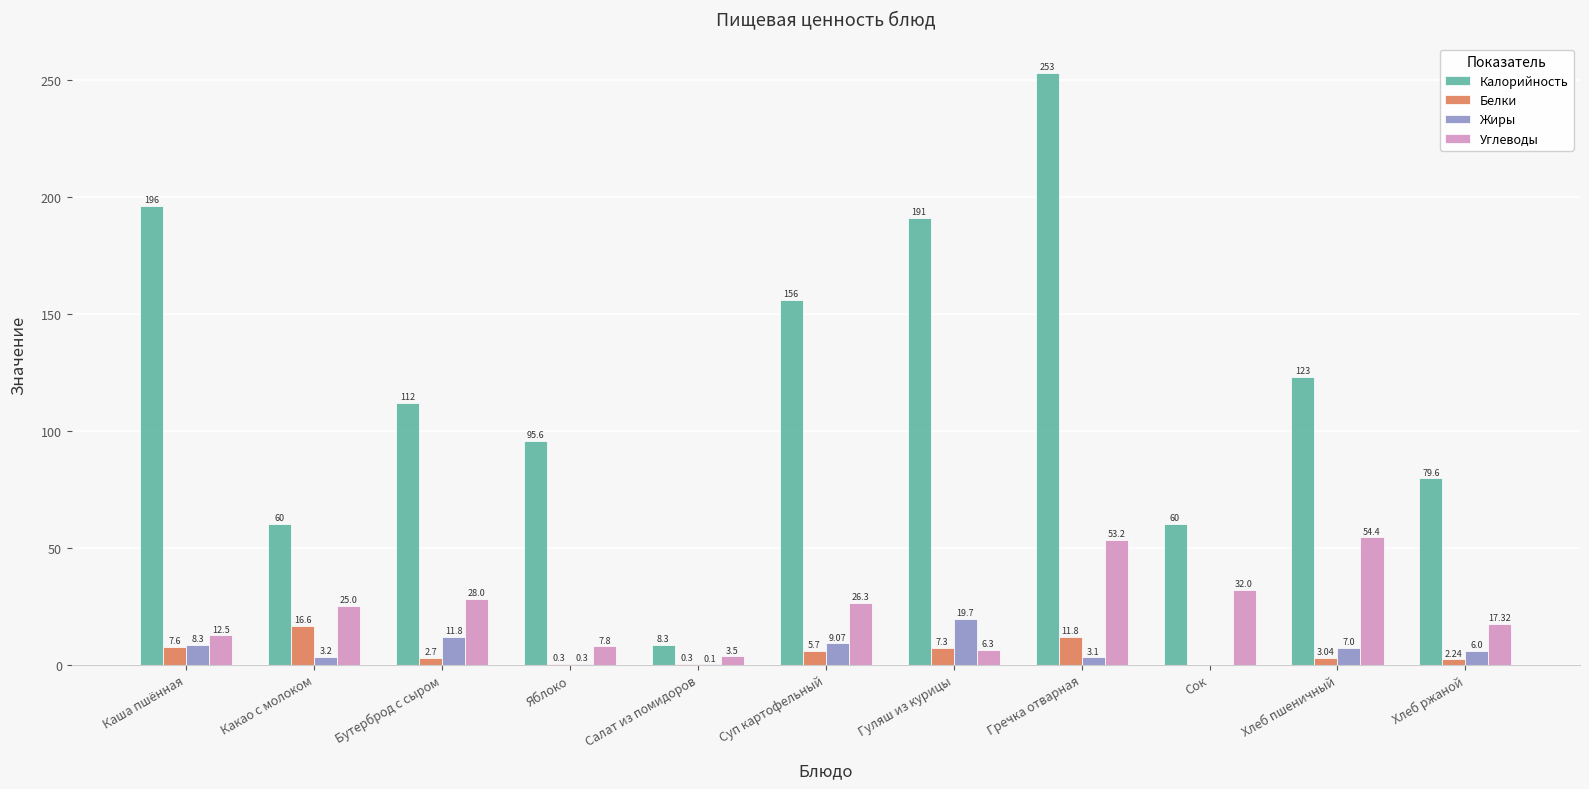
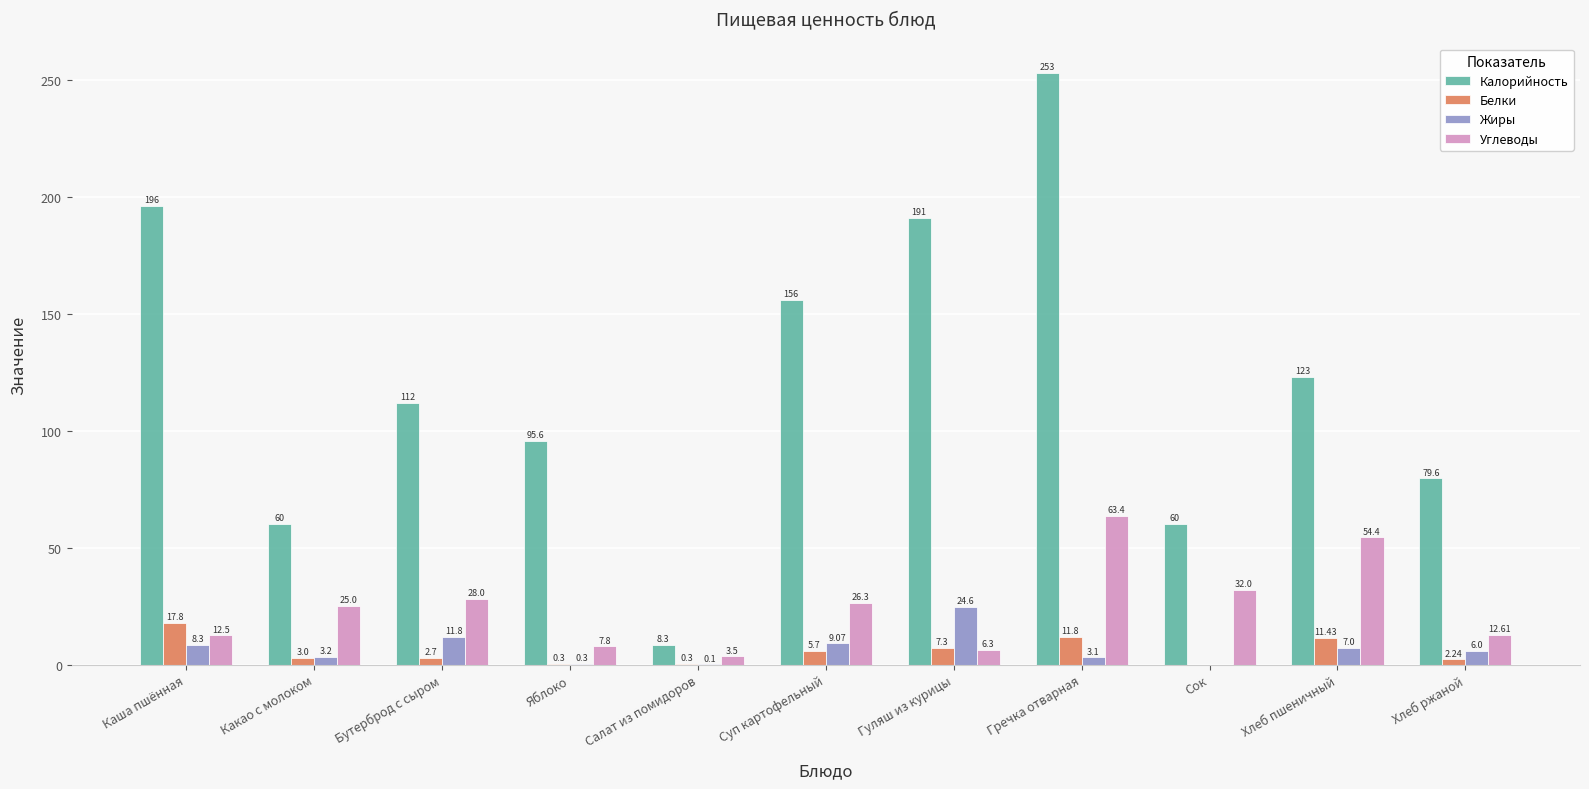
  {
    "Калорийность": {
      "Каша пшённая": 196,
      "Какао с молоком": 60,
      "Бутерброд с сыром": 112,
      "Яблоко": 95.6,
      "Салат из помидоров": 8.3,
      "Суп картофельный": 156,
      "Гуляш из курицы": 191,
      "Гречка отварная": 253,
      "Сок": 60,
      "Хлеб пшеничный": 123,
      "Хлеб ржаной": 79.6
    },
    "Белки": {
-     "Каша пшённая": 7.6,
-     "Какао с молоком": 16.6,
+     "Каша пшённая": 17.8,
+     "Какао с молоком": 3.0,
      "Бутерброд с сыром": 2.7,
      "Яблоко": 0.3,
      "Салат из помидоров": 0.3,
      "Суп картофельный": 5.7,
      "Гуляш из курицы": 7.3,
      "Гречка отварная": 11.8,
-     "Хлеб пшеничный": 3.04,
+     "Хлеб пшеничный": 11.43,
      "Хлеб ржаной": 2.24
    },
    "Жиры": {
      "Каша пшённая": 8.3,
      "Какао с молоком": 3.2,
      "Бутерброд с сыром": 11.8,
      "Яблоко": 0.3,
      "Салат из помидоров": 0.1,
      "Суп картофельный": 9.07,
-     "Гуляш из курицы": 19.7,
+     "Гуляш из курицы": 24.6,
      "Гречка отварная": 3.1,
      "Хлеб пшеничный": 7.0,
      "Хлеб ржаной": 6.0
    },
    "Углеводы": {
      "Каша пшённая": 12.5,
      "Какао с молоком": 25.0,
      "Бутерброд с сыром": 28.0,
      "Яблоко": 7.8,
      "Салат из помидоров": 3.5,
      "Суп картофельный": 26.3,
      "Гуляш из курицы": 6.3,
-     "Гречка отварная": 53.2,
+     "Гречка отварная": 63.4,
      "Сок": 32.0,
      "Хлеб пшеничный": 54.4,
-     "Хлеб ржаной": 17.32
+     "Хлеб ржаной": 12.61
    }
  }
